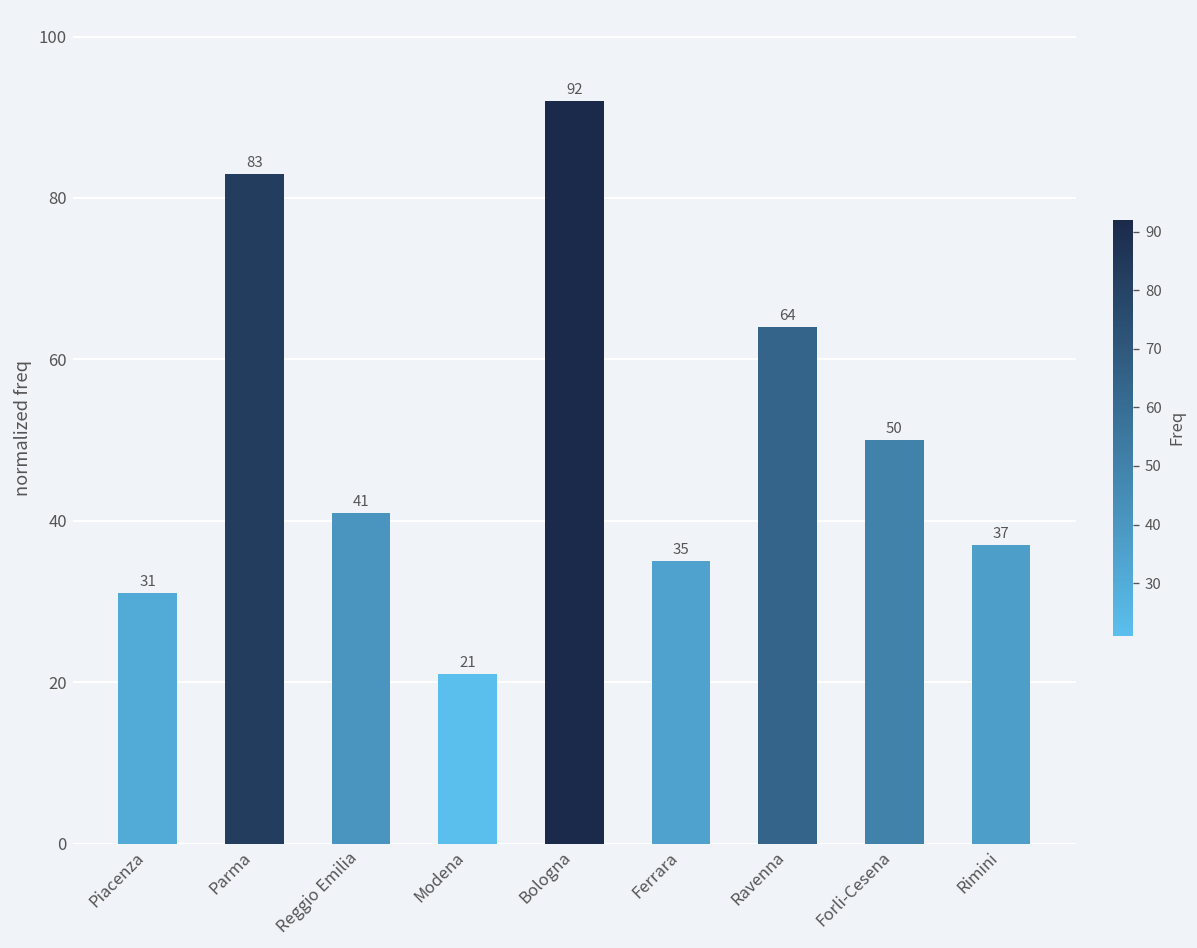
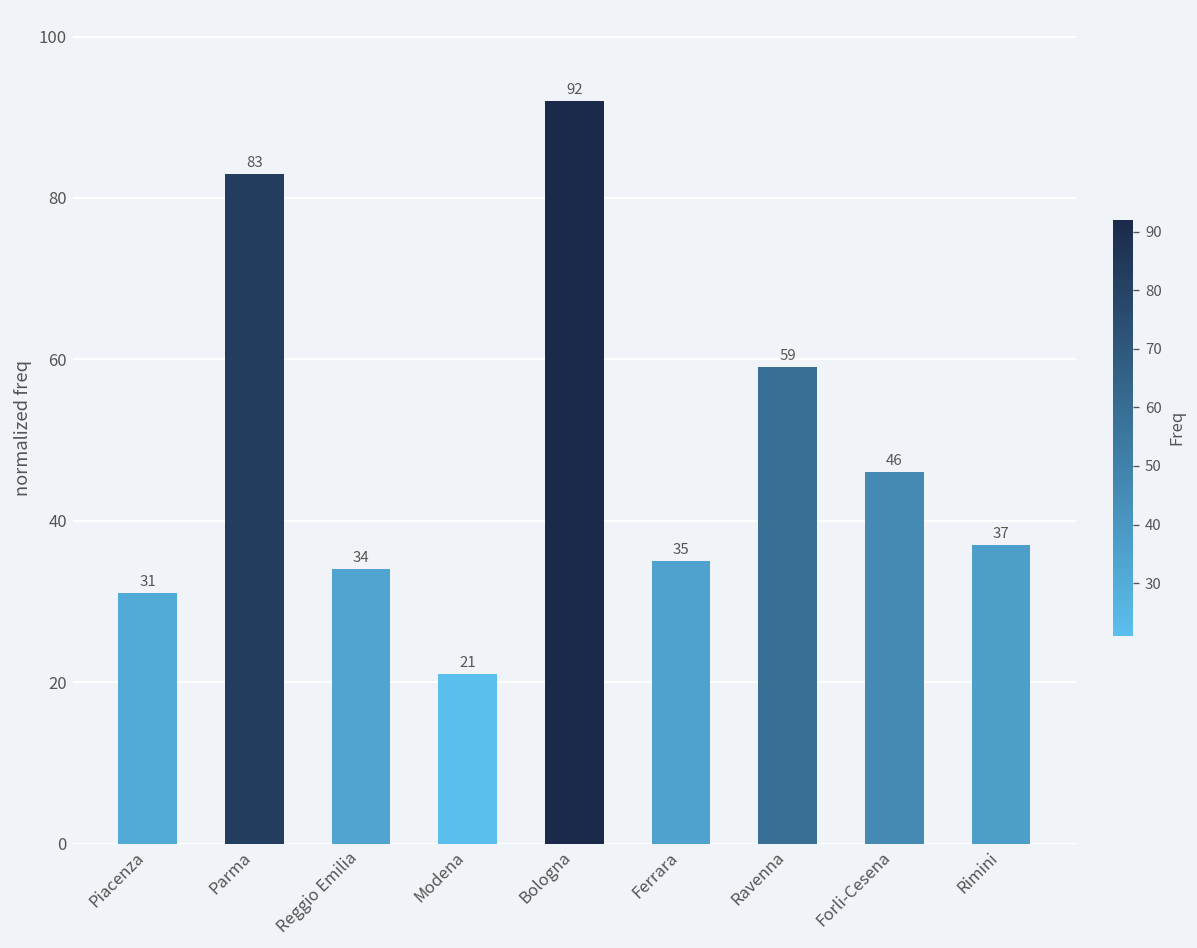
  {
    "Piacenza": 31,
    "Parma": 83,
-   "Reggio Emilia": 41,
+   "Reggio Emilia": 34,
    "Modena": 21,
    "Bologna": 92,
    "Ferrara": 35,
-   "Ravenna": 64,
-   "Forli-Cesena": 50,
+   "Ravenna": 59,
+   "Forli-Cesena": 46,
    "Rimini": 37
  }
